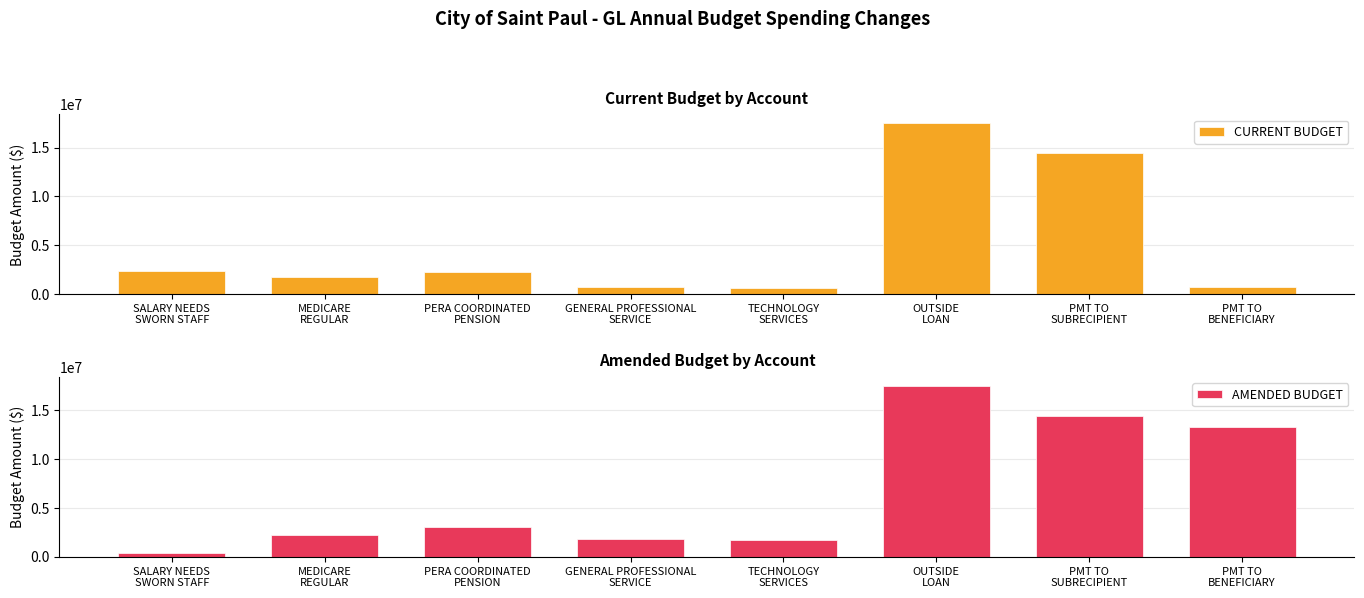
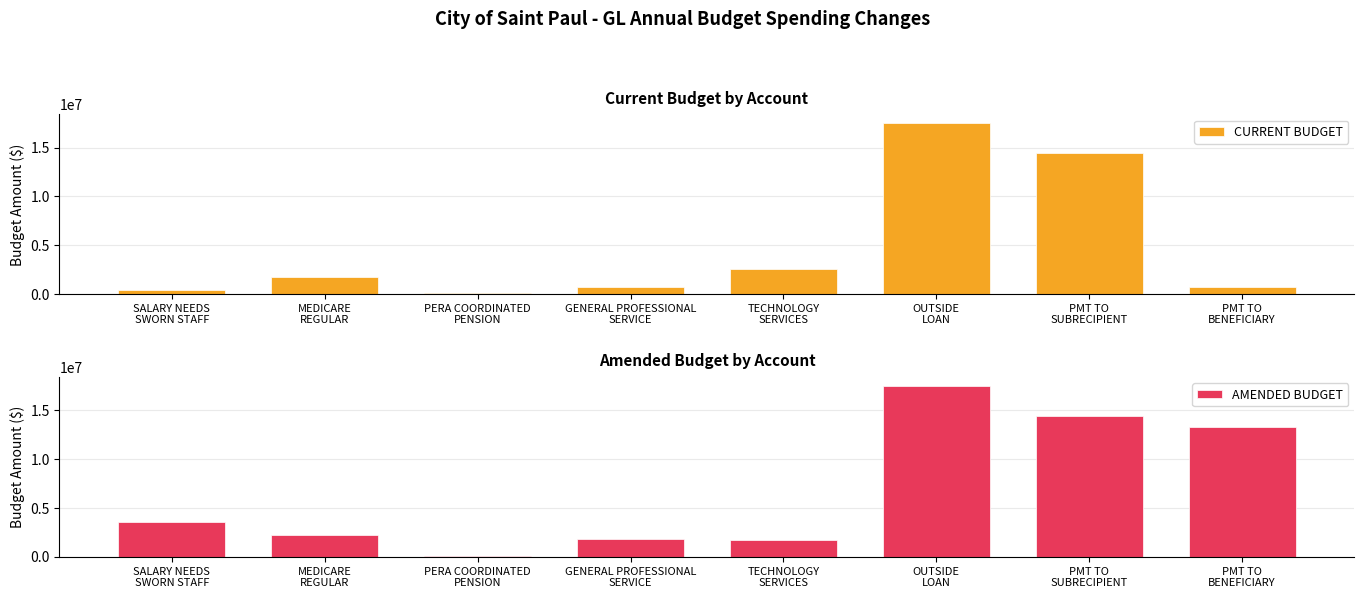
  {
    "Current Budget by Account": {
-     "SALARY NEEDS SWORN STAFF": 2000000,
+     "SALARY NEEDS SWORN STAFF": 0,
      "MEDICARE REGULAR": 2000000,
-     "PERA COORDINATED PENSION": 2000000,
+     "PERA COORDINATED PENSION": 0,
      "GENERAL PROFESSIONAL SERVICE": 1000000,
-     "TECHNOLOGY SERVICES": 1000000,
+     "TECHNOLOGY SERVICES": 3000000,
      "OUTSIDE LOAN": 18000000,
      "PMT TO SUBRECIPIENT": 14000000,
      "PMT TO BENEFICIARY": 1000000
    },
    "Amended Budget by Account": {
-     "SALARY NEEDS SWORN STAFF": 0,
+     "SALARY NEEDS SWORN STAFF": 4000000,
      "MEDICARE REGULAR": 2000000,
-     "PERA COORDINATED PENSION": 3000000,
+     "PERA COORDINATED PENSION": 0,
      "GENERAL PROFESSIONAL SERVICE": 2000000,
      "TECHNOLOGY SERVICES": 2000000,
      "OUTSIDE LOAN": 18000000,
      "PMT TO SUBRECIPIENT": 14000000,
      "PMT TO BENEFICIARY": 13000000
    }
  }
